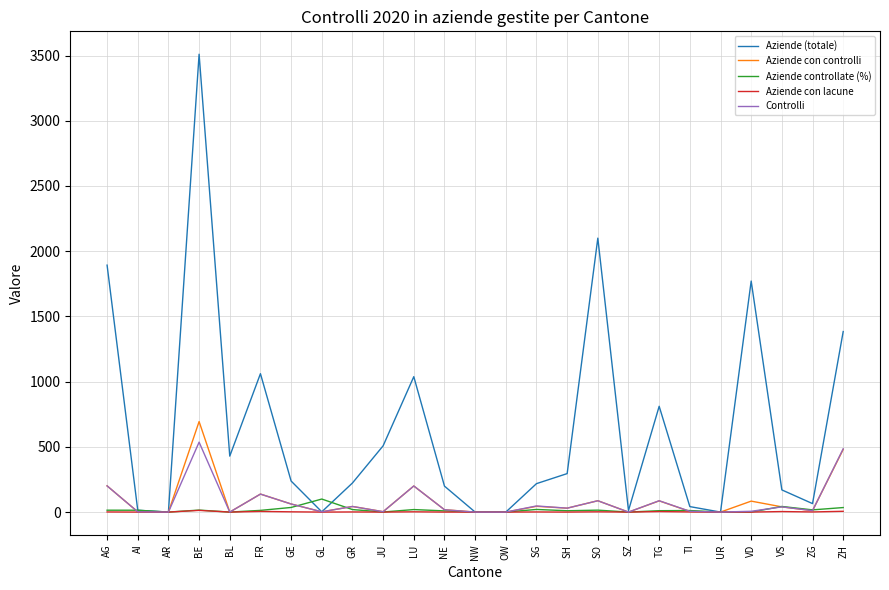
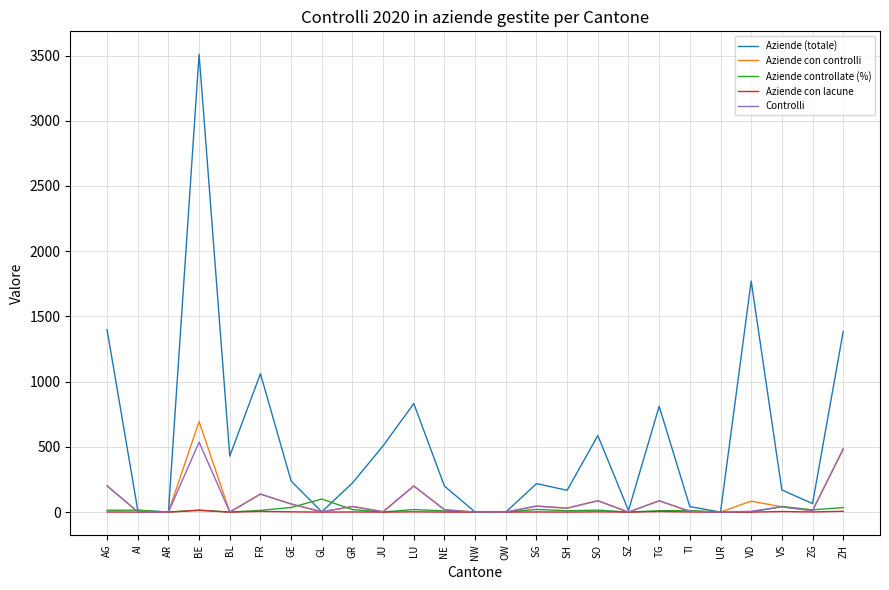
  {
    "Aziende (totale)": {
-     "AG": 1890,
+     "AG": 1400,
      "BE": 3510,
      "BL": 430,
      "FR": 1060,
      "GE": 240,
      "GR": 220,
      "JU": 510,
-     "LU": 1040,
+     "LU": 830,
      "NE": 200,
      "SG": 220,
-     "SH": 300,
-     "SO": 2100,
+     "SH": 170,
+     "SO": 590,
      "TG": 810,
      "TI": 40,
      "VD": 1770,
      "VS": 170,
      "ZG": 70,
      "ZH": 1380
    },
    "Aziende con controlli": {
      "BE": 690,
      "VD": 80
    },
    "Aziende controllate (%)": {
      "GE": 40,
      "GL": 100,
      "ZH": 30
    },
    "Aziende con lacune": {
      "GE": 0,
      "VS": 0,
      "ZH": 10
    },
    "Controlli": {
      "BE": 540
    }
  }
